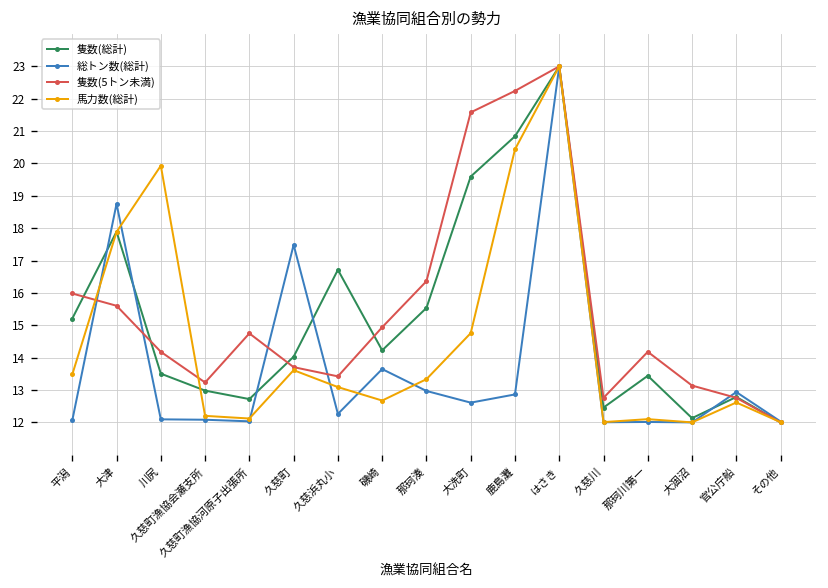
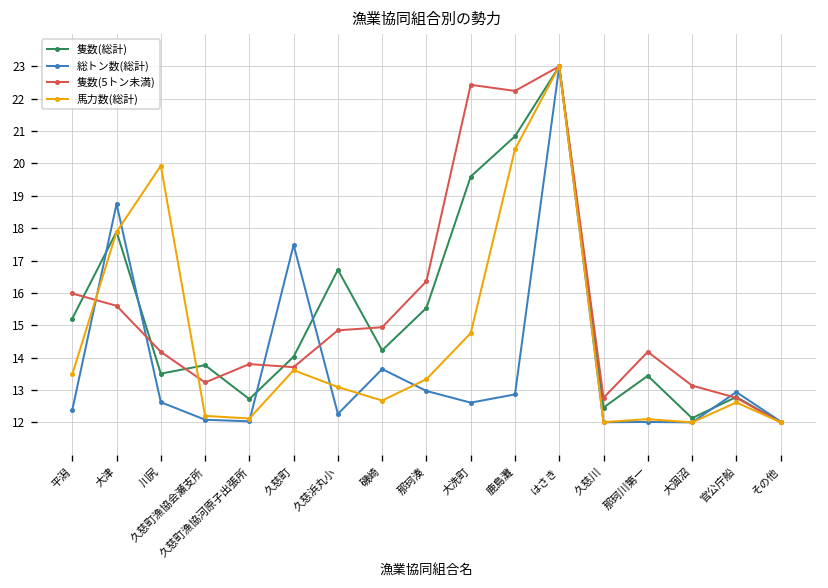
  {
    "隻数(総計)": {
      "平潟": 15.2,
      "川尻": 13.5,
-     "久慈町漁協会瀬支所": 13.0,
+     "久慈町漁協会瀬支所": 13.8,
      "久慈町漁協河原子出張所": 12.7,
      "久慈町": 14.0,
      "久慈浜丸小": 16.7,
      "磯崎": 14.2,
      "那珂湊": 15.5,
      "大洗町": 19.6,
      "鹿島灘": 20.8,
      "久慈川": 12.5,
      "那珂川第一": 13.4,
      "大涸沼": 12.1
    },
    "総トン数(総計)": {
-     "平潟": 12.1,
+     "平潟": 12.4,
      "大津": 18.8,
-     "川尻": 12.1,
+     "川尻": 12.6,
      "久慈町漁協会瀬支所": 12.1,
      "久慈町": 17.5,
      "久慈浜丸小": 12.3,
      "磯崎": 13.6,
      "那珂湊": 13.0,
      "大洗町": 12.6,
      "鹿島灘": 12.9,
      "官公庁船": 12.9
    },
    "隻数(5トン未満)": {
      "平潟": 16.0,
      "大津": 15.6,
      "川尻": 14.2,
      "久慈町漁協会瀬支所": 13.2,
-     "久慈町漁協河原子出張所": 14.8,
-     "久慈浜丸小": 13.4,
+     "久慈町漁協河原子出張所": 13.8,
+     "久慈浜丸小": 14.8,
      "磯崎": 14.9,
      "那珂湊": 16.4,
-     "大洗町": 21.6,
+     "大洗町": 22.4,
      "鹿島灘": 22.2,
      "久慈川": 12.8,
      "那珂川第一": 14.2,
      "大涸沼": 13.1
    },
    "馬力数(総計)": {
      "平潟": 13.5,
      "川尻": 19.9,
      "久慈町漁協会瀬支所": 12.2,
      "久慈浜丸小": 13.1,
      "磯崎": 12.7,
      "那珂湊": 13.3,
      "大洗町": 14.8,
      "鹿島灘": 20.4,
      "官公庁船": 12.6
    }
  }
